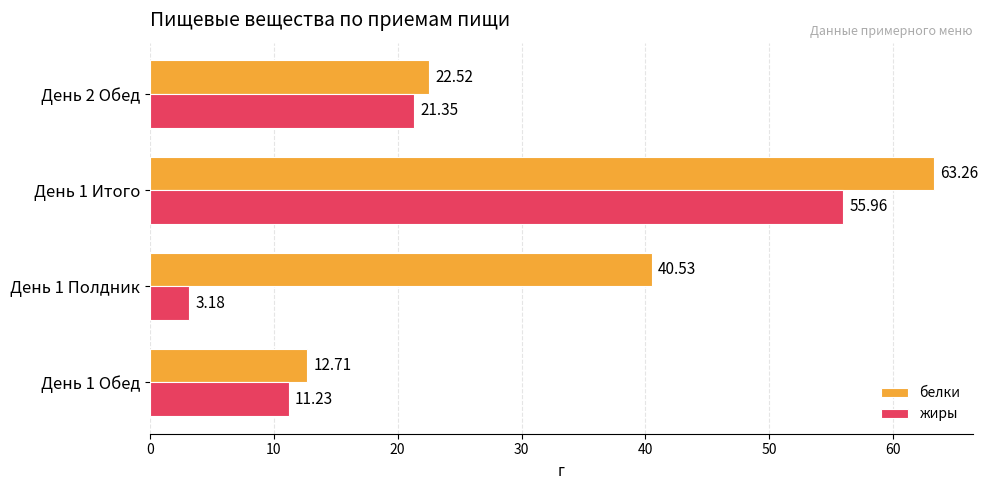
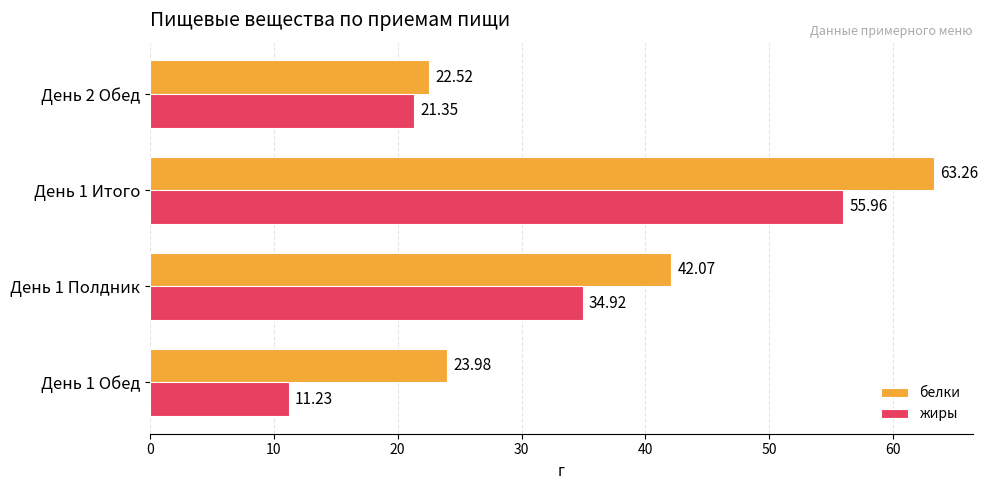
  {
    "белки": {
      "День 2 Обед": 22.52,
      "День 1 Итого": 63.26,
-     "День 1 Полдник": 40.53,
-     "День 1 Обед": 12.71
+     "День 1 Полдник": 42.07,
+     "День 1 Обед": 23.98
    },
    "жиры": {
      "День 2 Обед": 21.35,
      "День 1 Итого": 55.96,
-     "День 1 Полдник": 3.18,
+     "День 1 Полдник": 34.92,
      "День 1 Обед": 11.23
    }
  }
